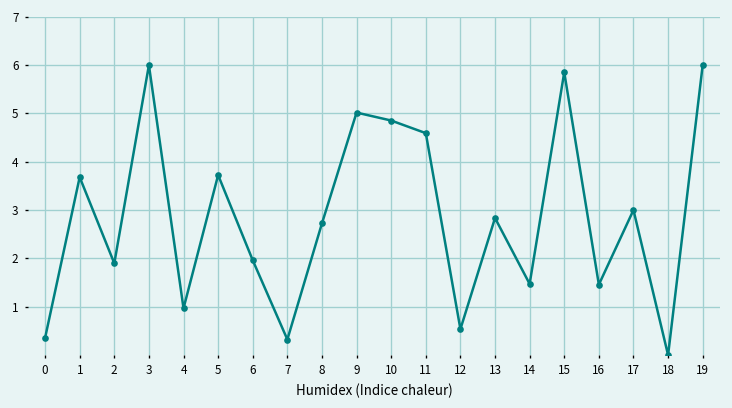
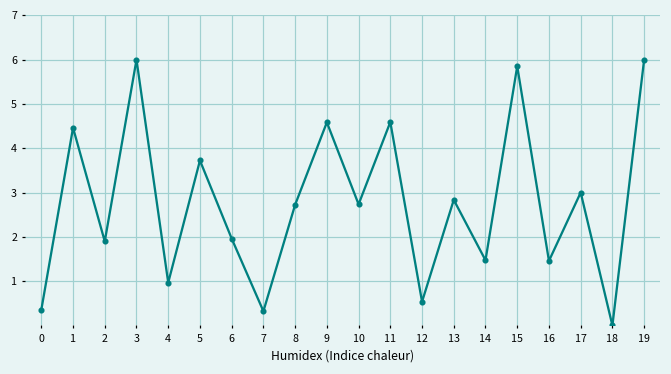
  {
    "0": 0.4,
-   "1": 3.7,
+   "1": 4.5,
    "2": 1.9,
    "3": 6.0,
    "4": 1.0,
    "5": 3.7,
    "6": 2.0,
    "7": 0.3,
    "8": 2.7,
-   "9": 5.0,
-   "10": 4.9,
+   "9": 4.6,
+   "10": 2.7,
    "11": 4.6,
    "12": 0.5,
    "13": 2.8,
    "14": 1.5,
    "15": 5.9,
    "16": 1.5,
    "17": 3.0,
    "18": 0.0,
    "19": 6.0
  }
